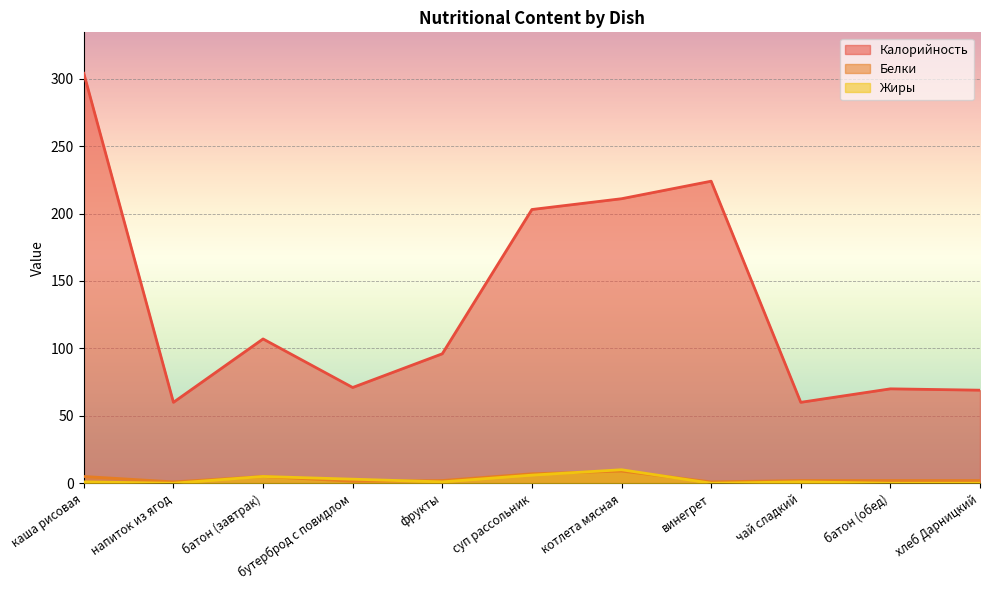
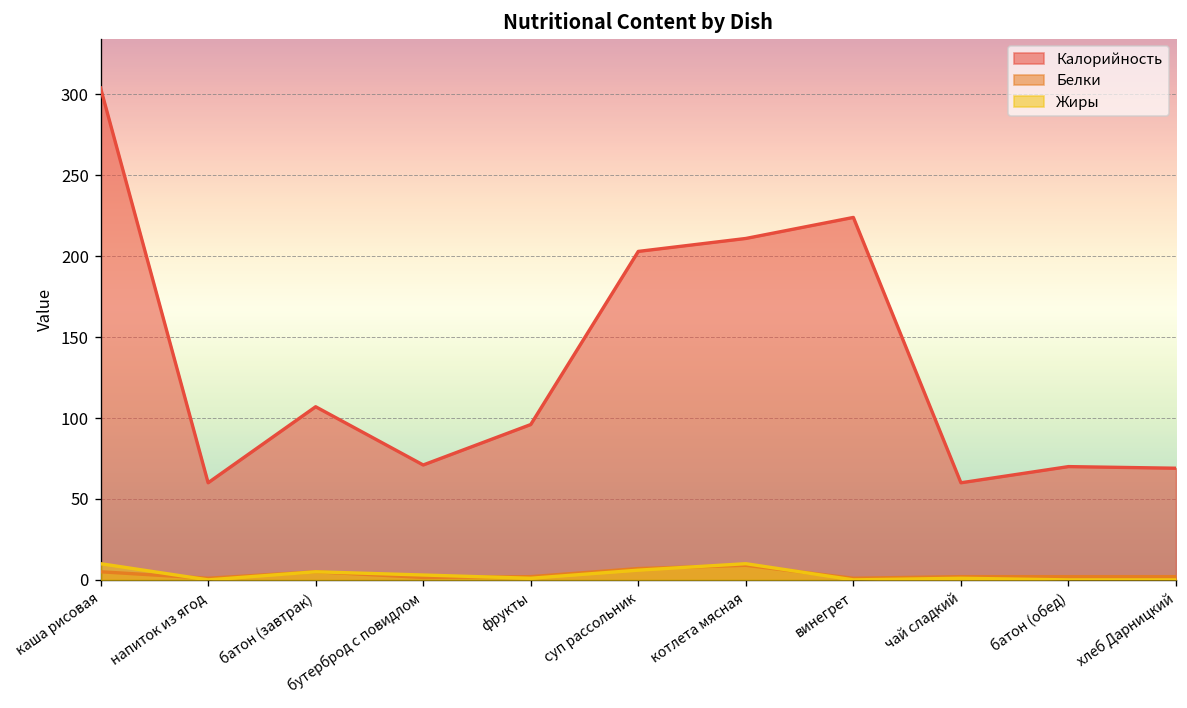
  {
    "Жиры": {
-     "каша рисовая": 1,
+     "каша рисовая": 10,
      "батон (обед)": 0,
      "хлеб Дарницкий": 0
    }
  }
